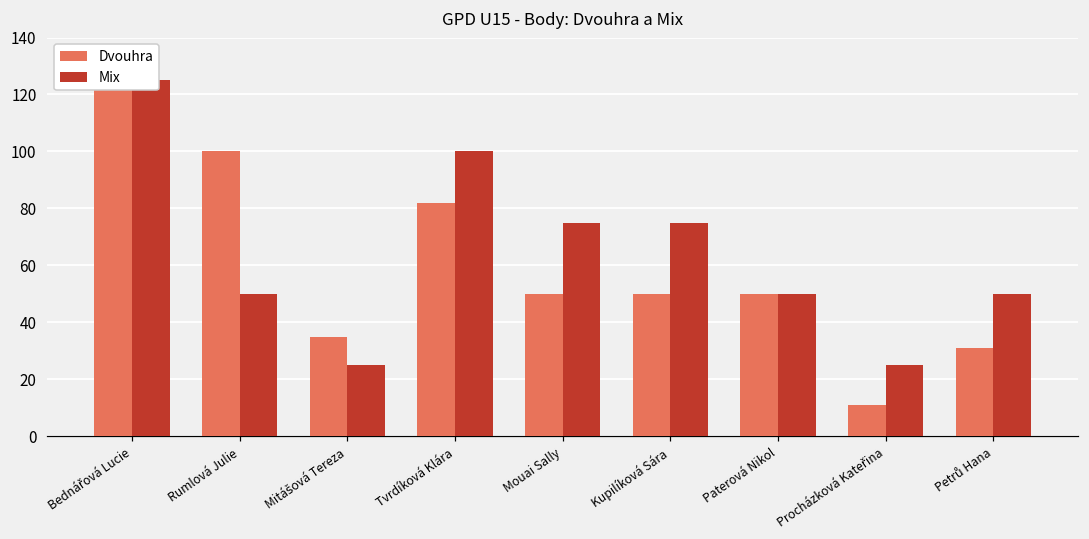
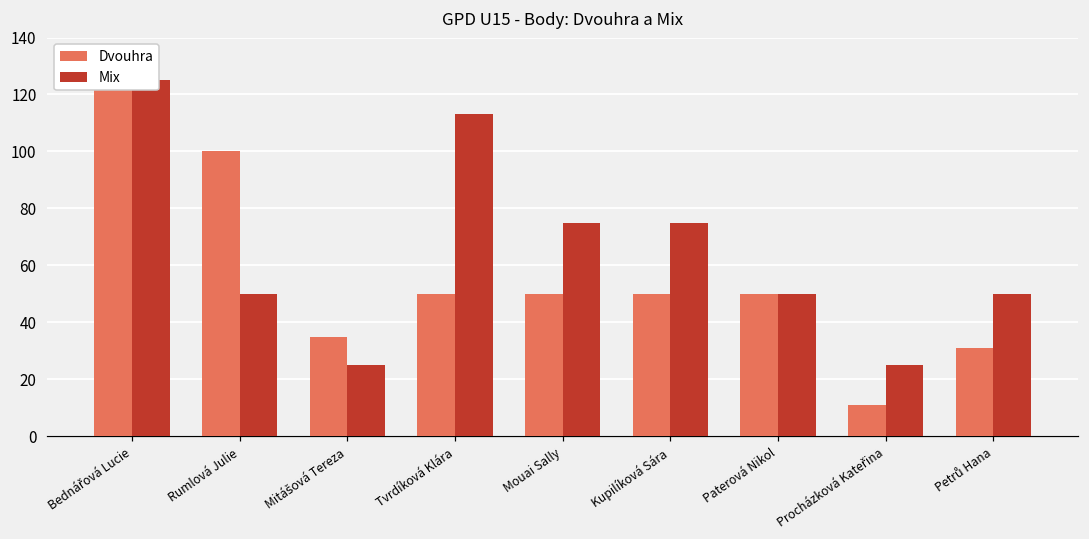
  {
    "Dvouhra": {
      "Rumlová Julie": 100,
      "Mitášová Tereza": 35,
-     "Tvrdíková Klára": 82,
+     "Tvrdíková Klára": 50,
      "Mouai Sally": 50,
      "Kupilíková Sára": 50,
      "Paterová Nikol": 50,
      "Procházková Kateřina": 11,
      "Petrů Hana": 31
    },
    "Mix": {
      "Rumlová Julie": 50,
      "Mitášová Tereza": 25,
-     "Tvrdíková Klára": 100,
+     "Tvrdíková Klára": 113,
      "Mouai Sally": 75,
      "Kupilíková Sára": 75,
      "Paterová Nikol": 50,
      "Procházková Kateřina": 25,
      "Petrů Hana": 50
    }
  }
